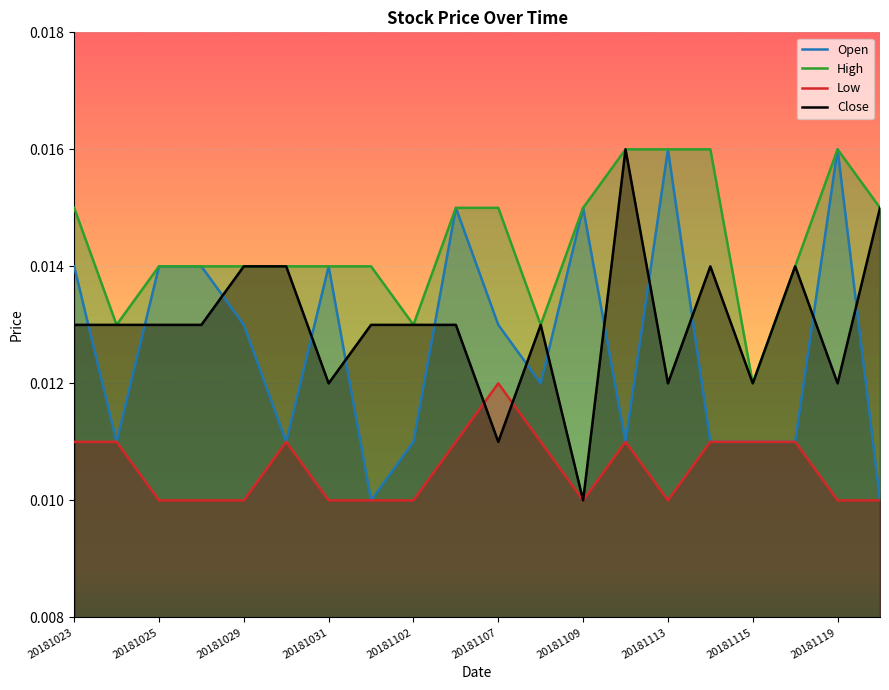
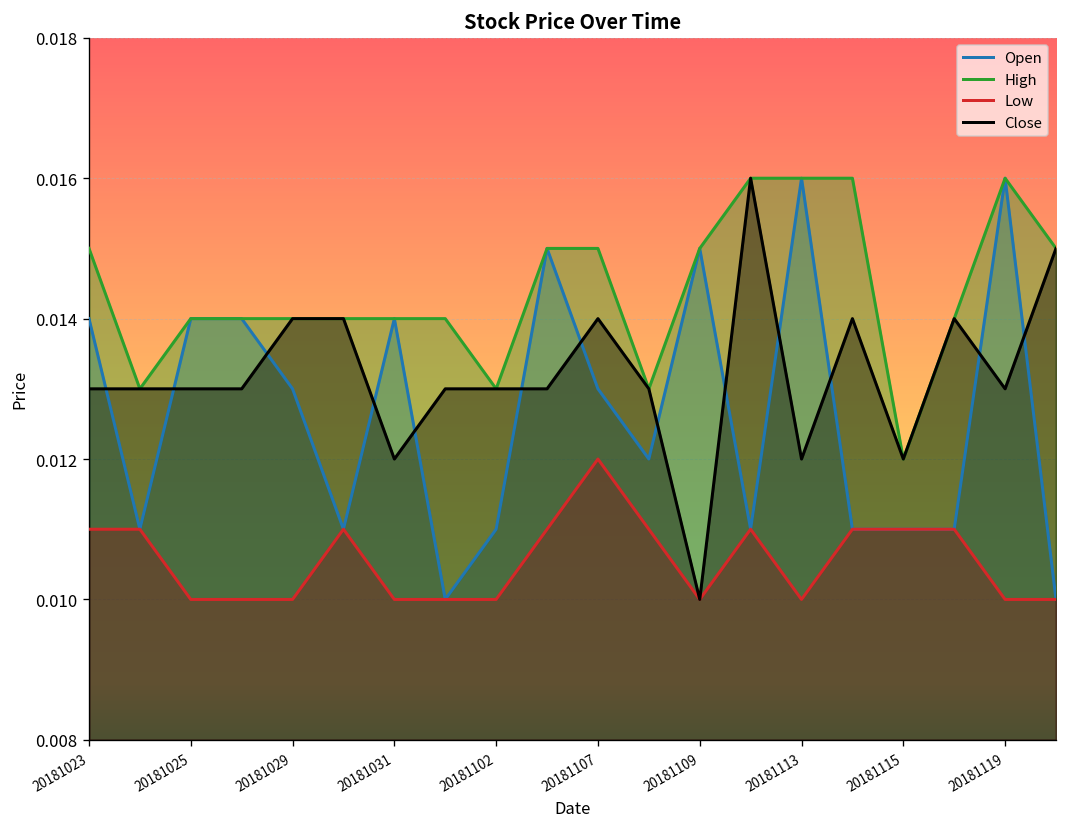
  {
    "Open": {
      "20181023": 0.014,
      "20181029": 0.013,
      "20181102": 0.011,
      "20181107": 0.013
    },
    "High": {
      "20181023": 0.015,
      "20181107": 0.015
    },
    "Low": {
      "20181023": 0.011,
      "20181025": 0.010,
      "20181029": 0.010,
      "20181031": 0.010,
      "20181102": 0.010,
      "20181107": 0.012,
      "20181113": 0.010,
      "20181119": 0.010
    },
    "Close": {
      "20181023": 0.013,
      "20181025": 0.013,
      "20181031": 0.012,
-     "20181107": 0.011,
+     "20181107": 0.014,
      "20181113": 0.012,
-     "20181119": 0.012
+     "20181119": 0.013
    }
  }
